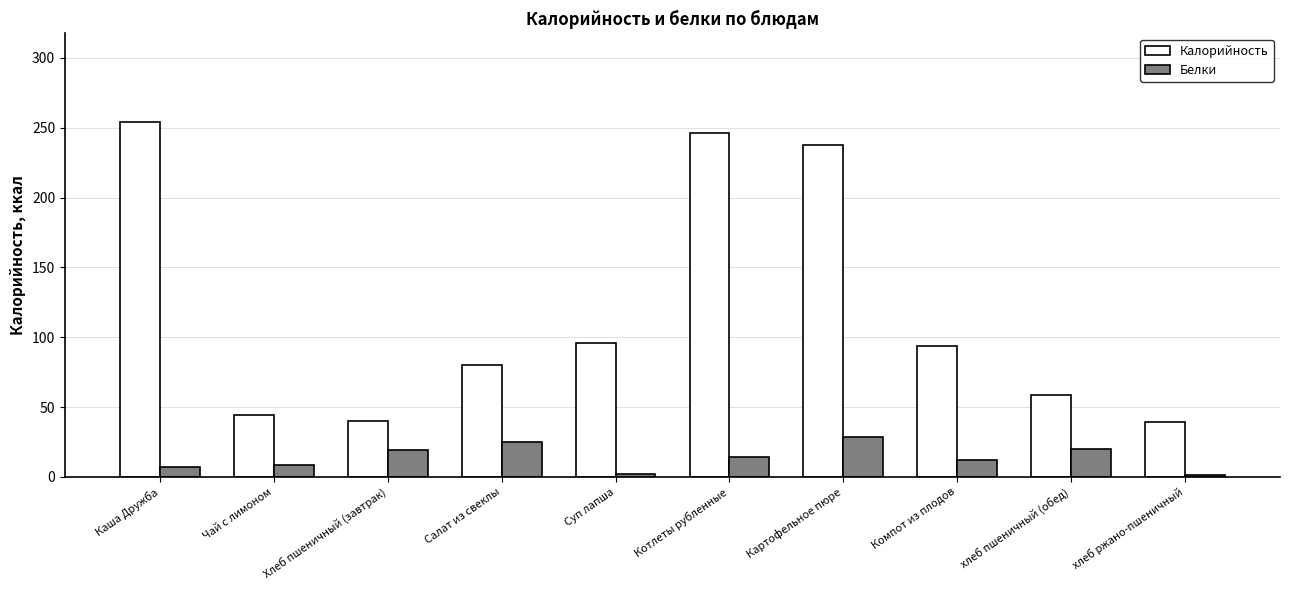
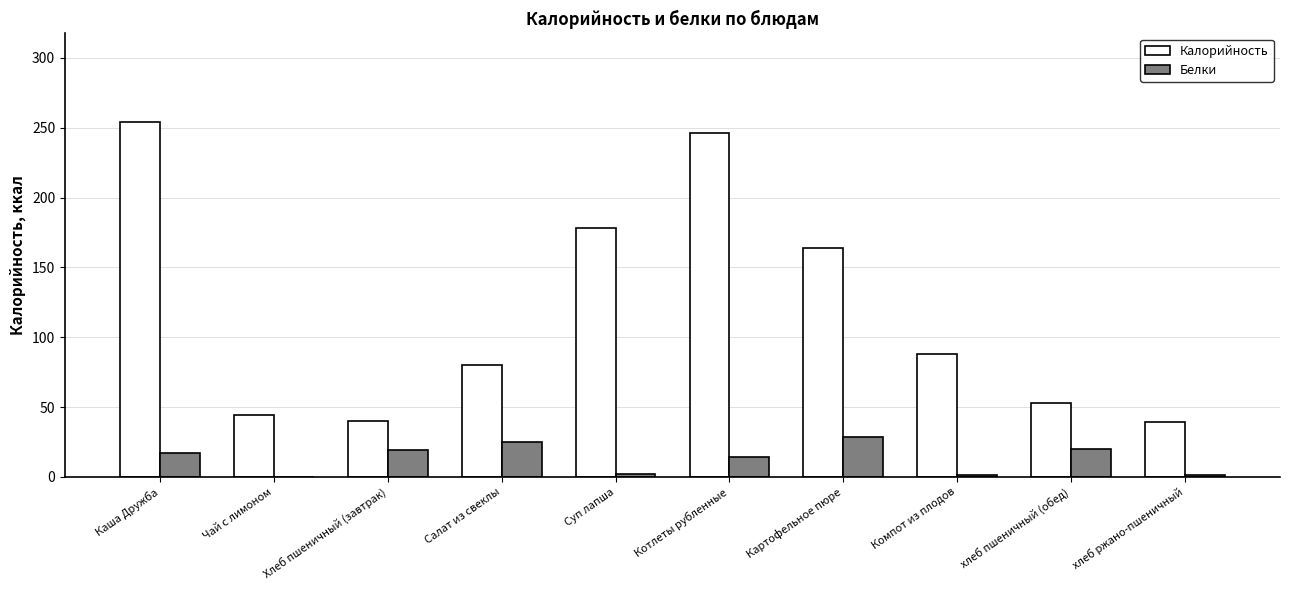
  {
    "Калорийность": {
      "Каша Дружба": 254,
      "Чай с лимоном": 44,
      "Хлеб пшеничный (завтрак)": 40,
      "Салат из свеклы": 80,
-     "Суп лапша": 96,
+     "Суп лапша": 178,
      "Котлеты рубленные": 246,
-     "Картофельное пюре": 238,
-     "Компот из плодов": 94,
-     "хлеб пшеничный (обед)": 59,
+     "Картофельное пюре": 164,
+     "Компот из плодов": 88,
+     "хлеб пшеничный (обед)": 53,
      "хлеб ржано-пшеничный": 39
    },
    "Белки": {
-     "Каша Дружба": 7,
-     "Чай с лимоном": 8,
+     "Каша Дружба": 17,
+     "Чай с лимоном": 0,
      "Хлеб пшеничный (завтрак)": 19,
      "Салат из свеклы": 25,
      "Суп лапша": 2,
      "Котлеты рубленные": 14,
      "Картофельное пюре": 29,
-     "Компот из плодов": 12,
+     "Компот из плодов": 1,
      "хлеб пшеничный (обед)": 20
    }
  }
